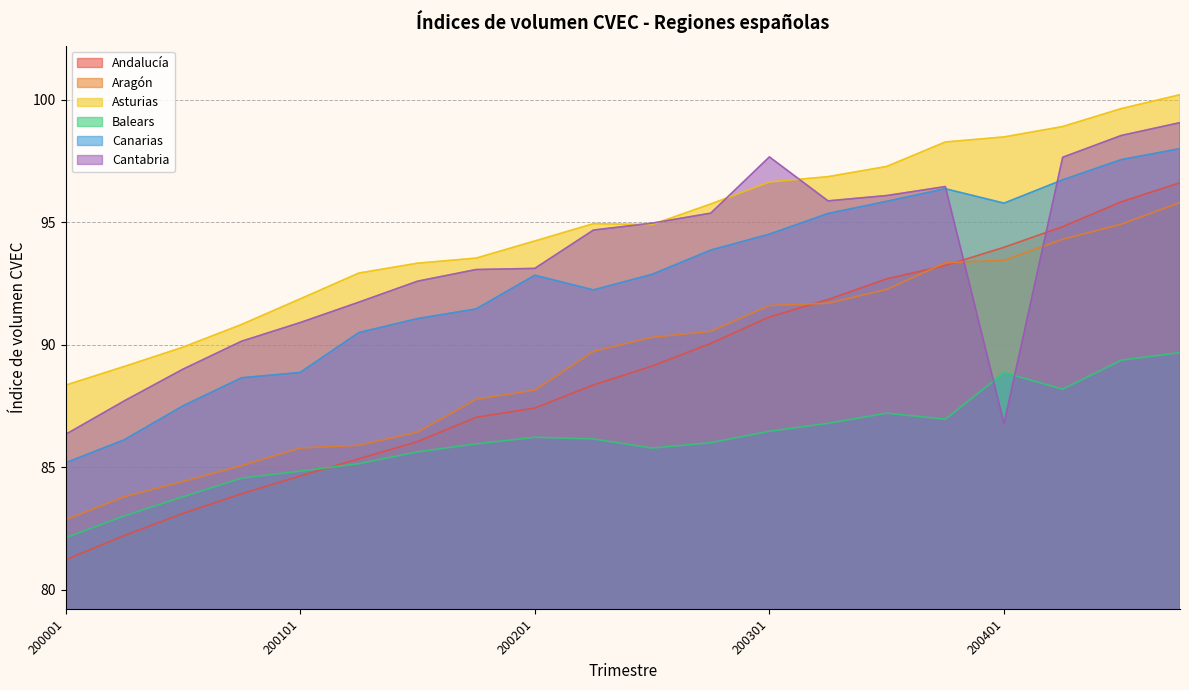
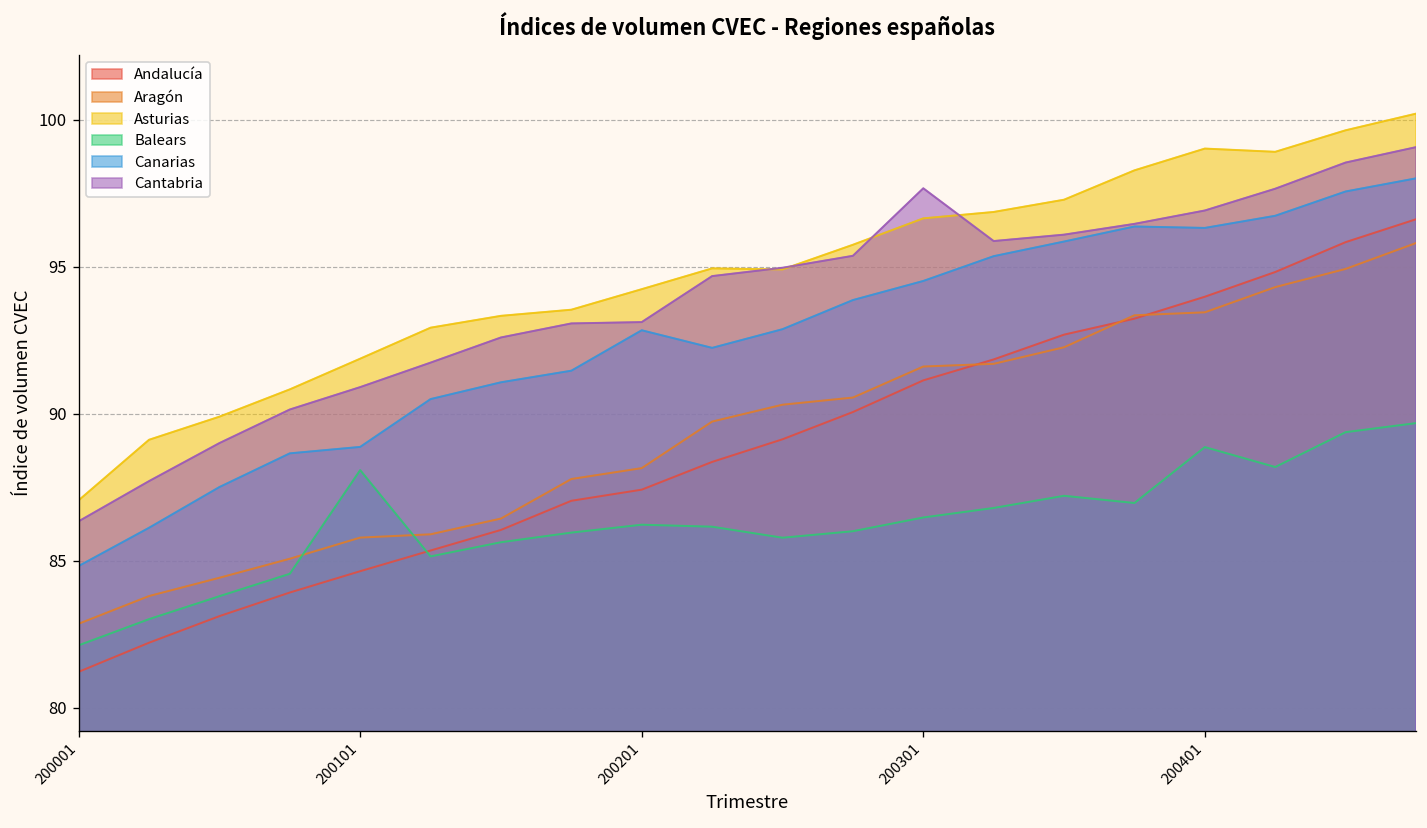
  {
    "Asturias": {
-     "200001": 88.4,
+     "200001": 87.1,
      "200101": 91.9,
      "200201": 94.2,
      "200301": 96.7,
-     "200401": 98.5
+     "200401": 99.0
    },
    "Balears": {
      "200001": 82.1,
-     "200101": 84.8,
+     "200101": 88.1,
      "200201": 86.2,
      "200301": 86.5,
      "200401": 88.9
    },
    "Canarias": {
-     "200001": 85.2,
+     "200001": 84.8,
      "200101": 88.9,
      "200201": 92.8,
      "200301": 94.5,
-     "200401": 95.8
+     "200401": 96.3
    },
    "Cantabria": {
      "200001": 86.3,
      "200101": 90.9,
      "200201": 93.1,
      "200301": 97.7,
-     "200401": 86.8
+     "200401": 96.9
    }
  }
